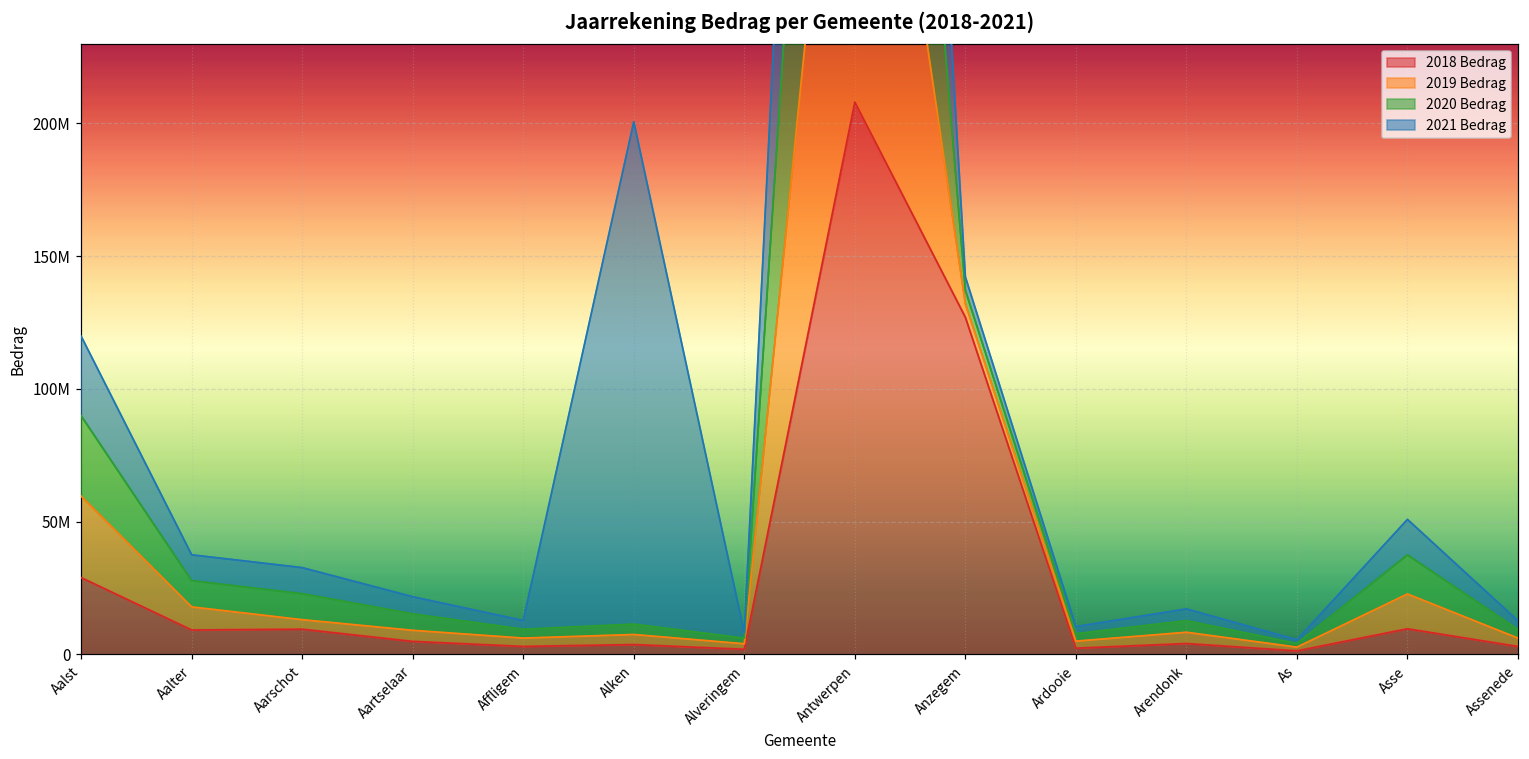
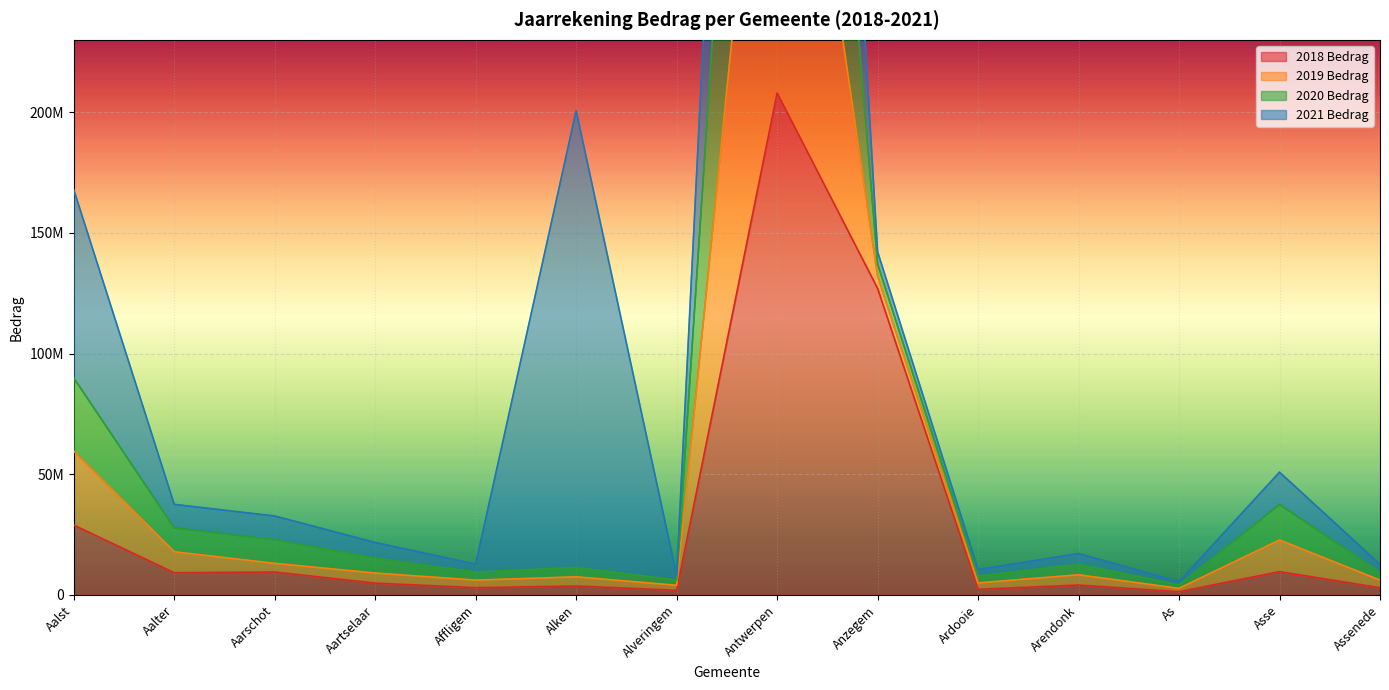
  {
    "2018 Bedrag": {
      "Aalst": 29000000,
      "Aalter": 9000000,
      "Aarschot": 10000000,
      "Aartselaar": 5000000,
      "Affligem": 3000000,
      "Alken": 4000000,
      "Alveringem": 2000000,
      "Antwerpen": 208000000,
      "Anzegem": 127000000,
      "Ardooie": 2000000,
      "Arendonk": 4000000,
      "As": 1000000,
      "Asse": 10000000,
      "Assenede": 3000000
    },
    "2019 Bedrag": {
      "Aalst": 31000000,
      "Aalter": 9000000,
      "Aarschot": 4000000,
      "Aartselaar": 4000000,
      "Affligem": 3000000,
      "Alken": 4000000,
      "Alveringem": 2000000,
      "Anzegem": 5000000,
      "Ardooie": 3000000,
      "Arendonk": 4000000,
      "As": 1000000,
      "Asse": 13000000,
      "Assenede": 3000000
    },
    "2020 Bedrag": {
      "Aalst": 30000000,
      "Aalter": 10000000,
      "Aarschot": 10000000,
      "Aartselaar": 6000000,
      "Affligem": 3000000,
      "Alken": 4000000,
      "Alveringem": 2000000,
      "Anzegem": 5000000,
      "Ardooie": 3000000,
      "Arendonk": 4000000,
      "As": 1000000,
      "Asse": 15000000,
      "Assenede": 3000000
    },
    "2021 Bedrag": {
-     "Aalst": 30000000,
+     "Aalst": 78000000,
      "Aalter": 10000000,
      "Aarschot": 10000000,
      "Aartselaar": 6000000,
      "Affligem": 3000000,
      "Alken": 189000000,
      "Alveringem": 2000000,
      "Anzegem": 5000000,
      "Ardooie": 3000000,
      "Arendonk": 4000000,
      "As": 1000000,
      "Asse": 13000000,
      "Assenede": 3000000
    }
  }
